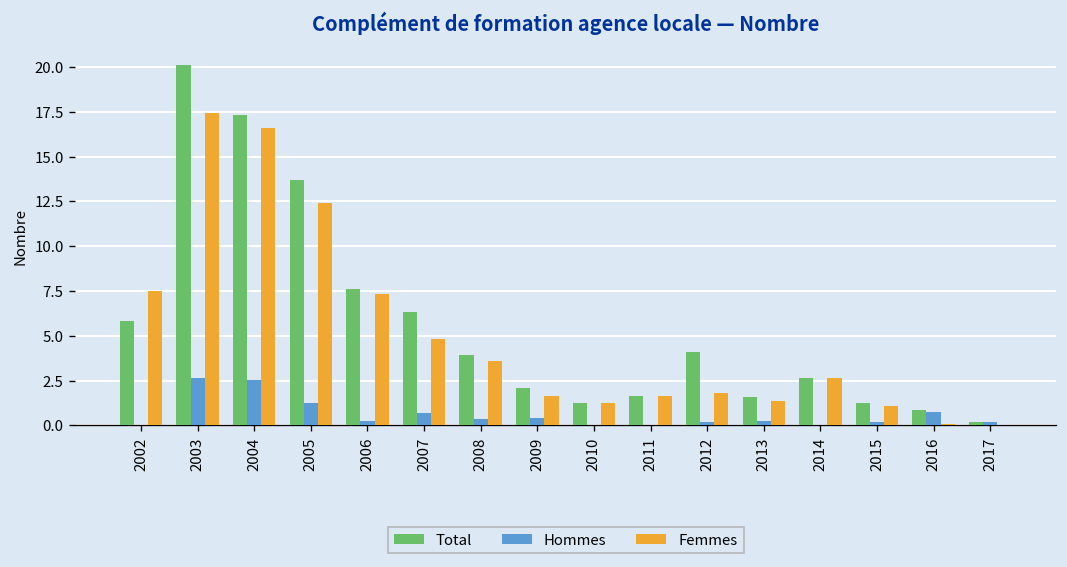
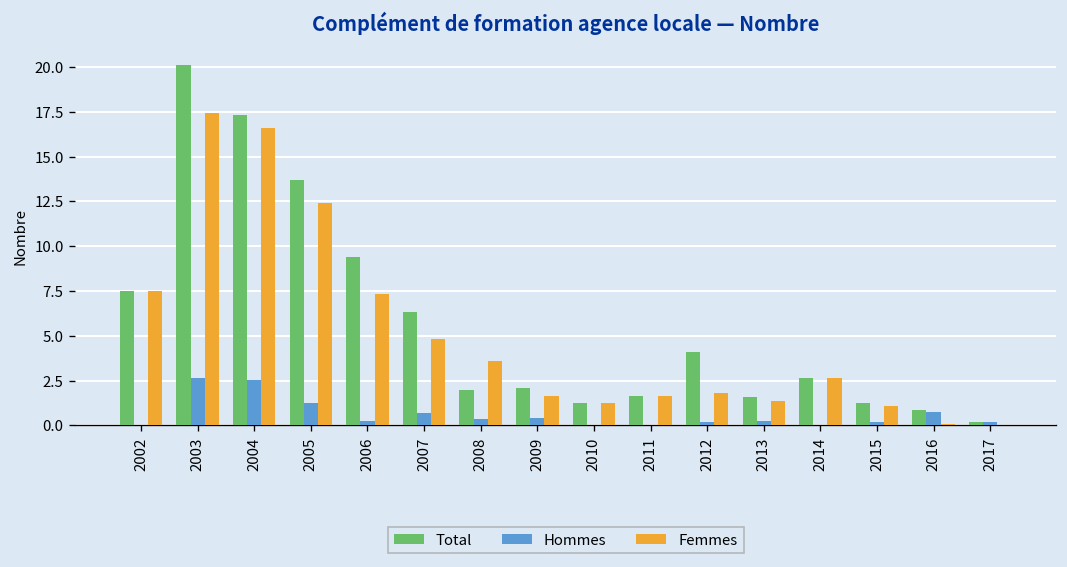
  {
    "Total": {
-     "2002": 5.8,
+     "2002": 7.5,
      "2003": 20.1,
      "2004": 17.3,
      "2005": 13.7,
-     "2006": 7.6,
+     "2006": 9.4,
      "2007": 6.3,
-     "2008": 3.9,
+     "2008": 2.0,
      "2009": 2.1,
      "2010": 1.3,
      "2011": 1.7,
      "2012": 4.1,
      "2013": 1.6,
      "2014": 2.7,
      "2015": 1.3,
      "2016": 0.8
    },
    "Hommes": {
      "2002": 0.0,
      "2003": 2.7,
      "2004": 2.6,
      "2005": 1.3,
      "2006": 0.3,
      "2007": 0.7,
      "2008": 0.3,
      "2009": 0.4,
      "2010": 0.0,
      "2011": 0.0,
      "2013": 0.3,
      "2014": 0.0,
      "2016": 0.8
    },
    "Femmes": {
      "2002": 7.5,
      "2003": 17.4,
      "2004": 16.6,
      "2005": 12.4,
      "2006": 7.3,
      "2007": 4.8,
      "2008": 3.6,
      "2009": 1.7,
      "2010": 1.3,
      "2011": 1.7,
      "2012": 1.8,
      "2013": 1.3,
      "2014": 2.7,
      "2015": 1.1,
      "2017": 0.0
    }
  }
